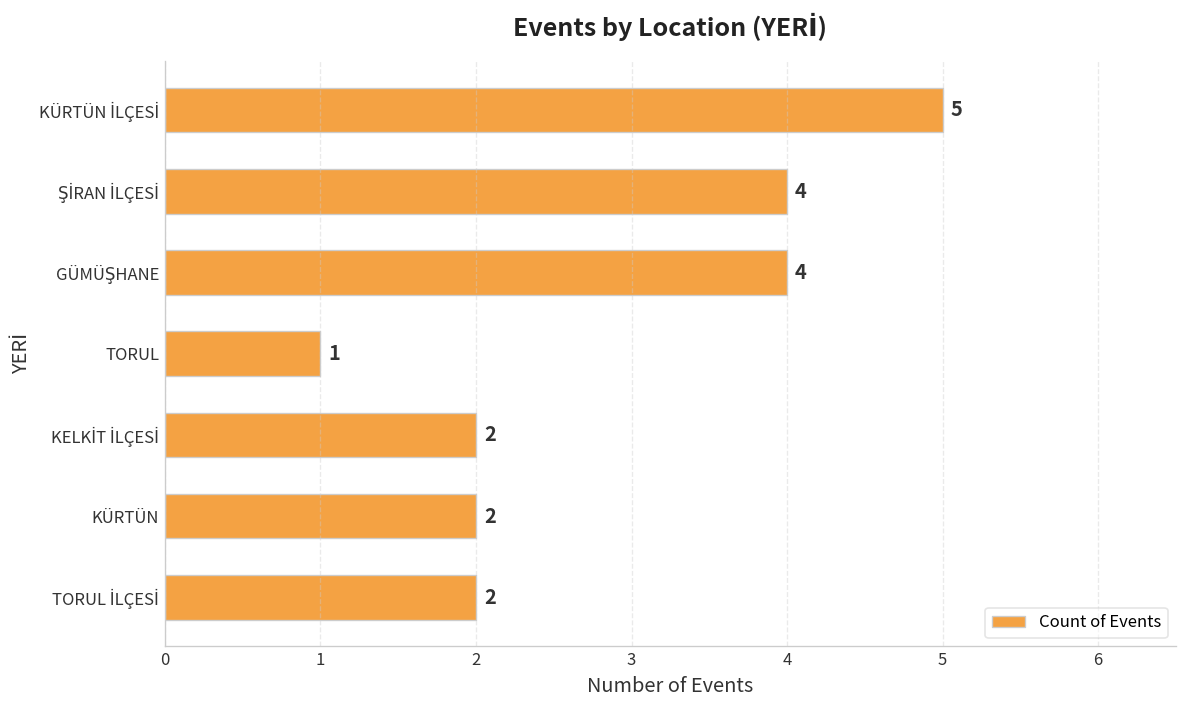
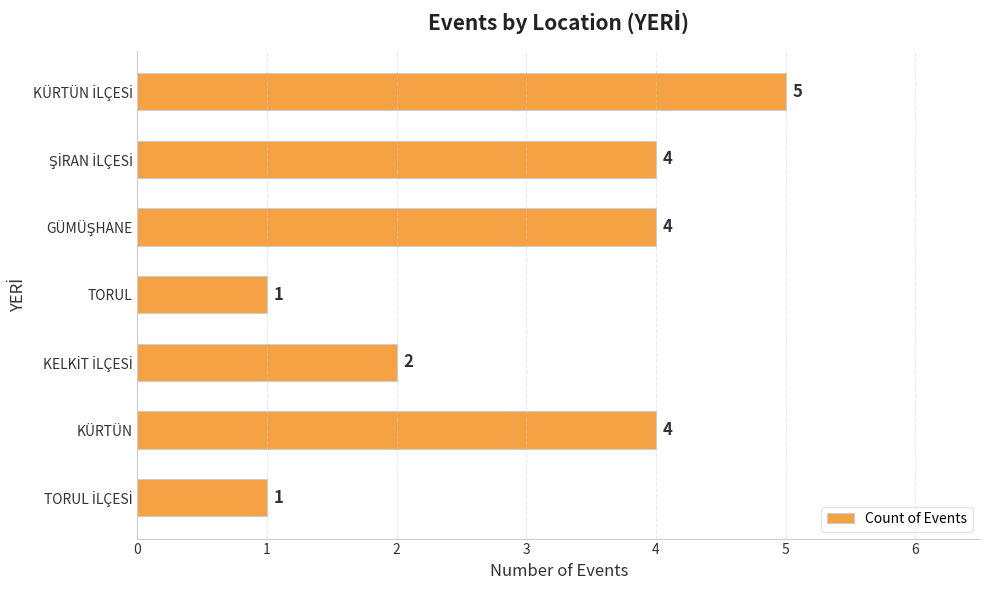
  {
    "KÜRTÜN İLÇESİ": 5,
    "ŞİRAN İLÇESİ": 4,
    "GÜMÜŞHANE": 4,
    "TORUL": 1,
    "KELKİT İLÇESİ": 2,
-   "KÜRTÜN": 2,
-   "TORUL İLÇESİ": 2
+   "KÜRTÜN": 4,
+   "TORUL İLÇESİ": 1
  }
